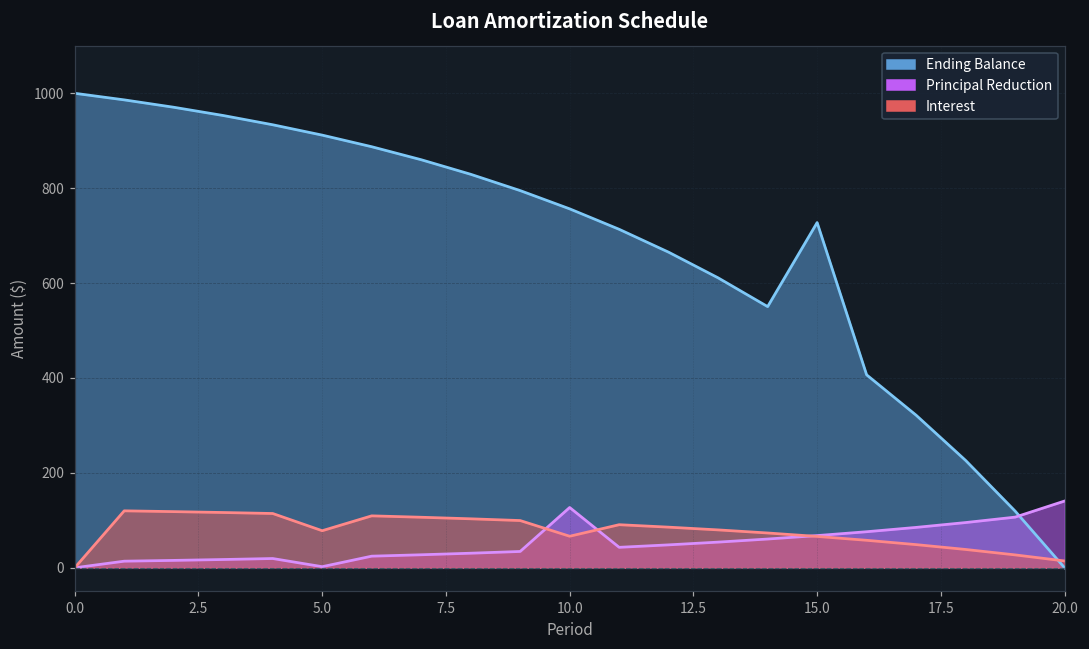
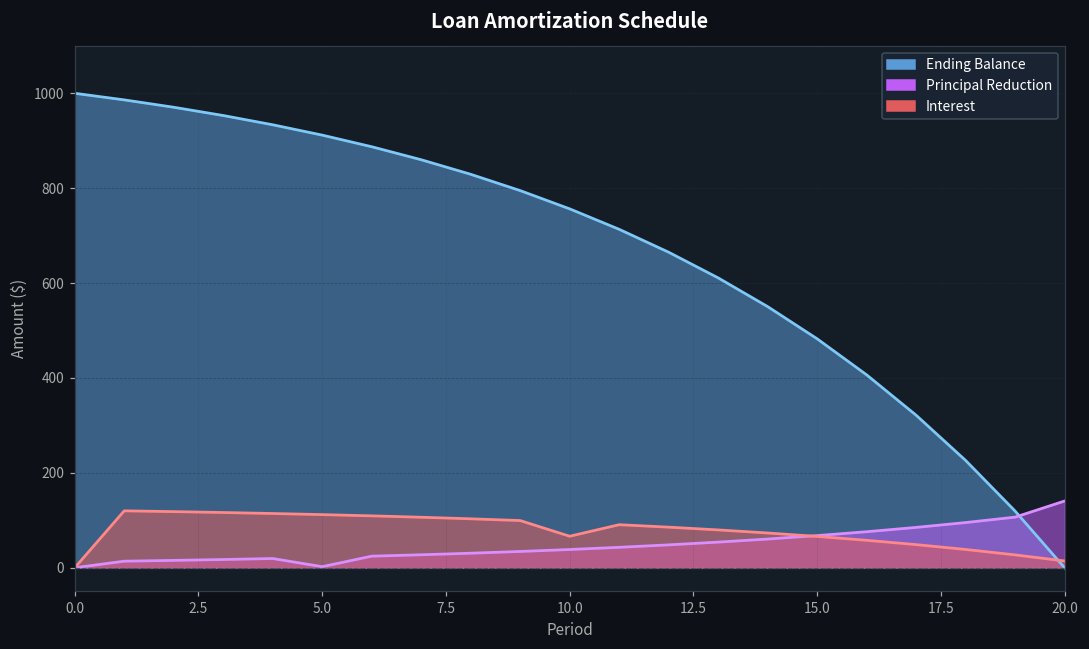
  {
    "Ending Balance": {
      "0.0": 1000,
      "5.0": 910,
      "10.0": 760,
-     "15.0": 730,
+     "15.0": 480,
      "20.0": 0
    },
    "Principal Reduction": {
      "5.0": 0,
-     "10.0": 130,
+     "10.0": 40,
      "20.0": 140
    },
    "Interest": {
-     "5.0": 80,
+     "5.0": 110,
      "10.0": 70,
      "20.0": 10
    }
  }
